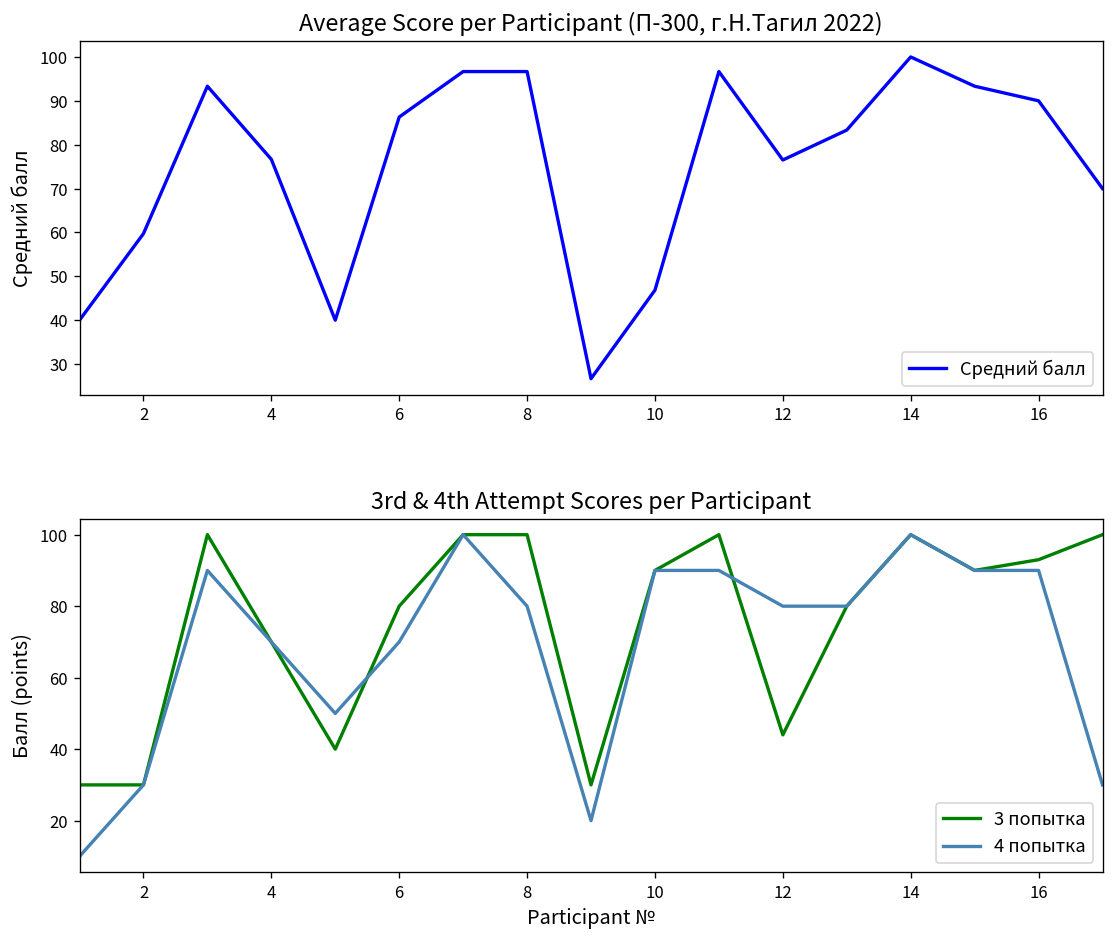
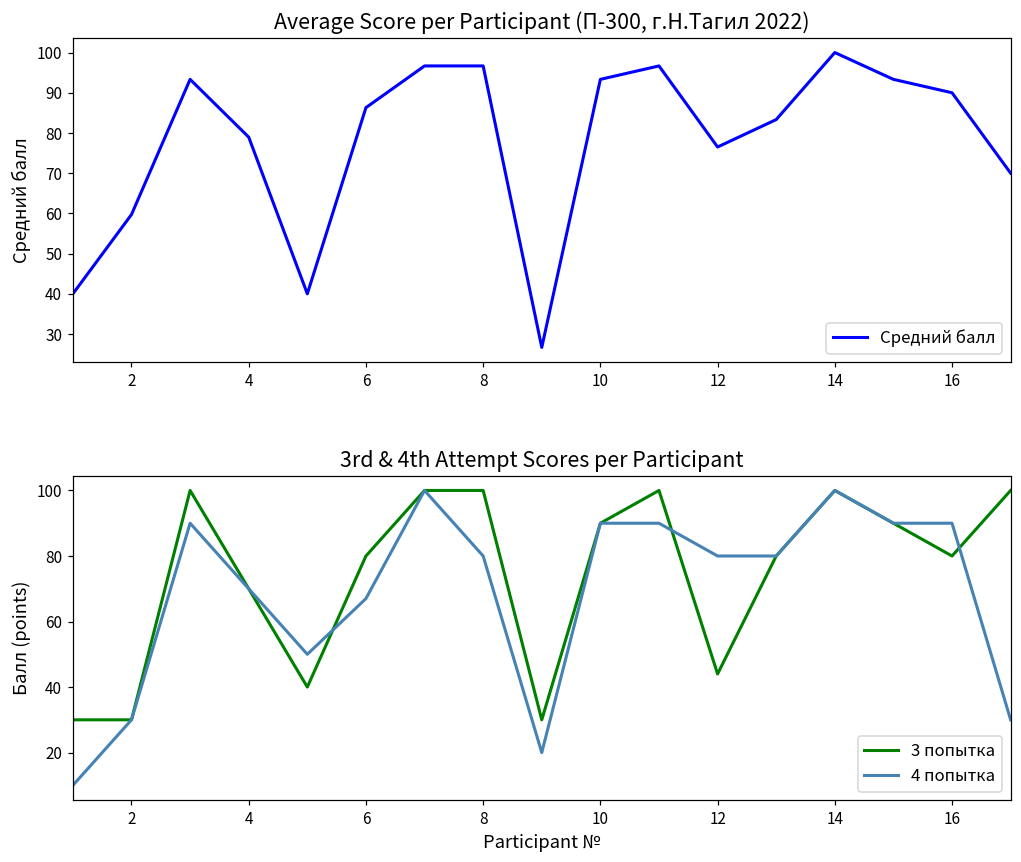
  {
    "Average Score per Participant (П-300, г.Н.Тагил 2022)": {
      "2": 60,
-     "4": 77,
+     "4": 79,
      "6": 86,
      "8": 97,
-     "10": 47,
+     "10": 93,
      "12": 77,
      "14": 100,
      "16": 90
    },
    "3rd & 4th Attempt Scores per Participant": {
      "3 попытка": {
        "6": 80,
        "8": 100,
        "12": 44,
-       "16": 93
+       "16": 80
      },
      "4 попытка": {
-       "6": 70,
+       "6": 67,
        "8": 80,
        "12": 80,
        "16": 90
      }
    }
  }
